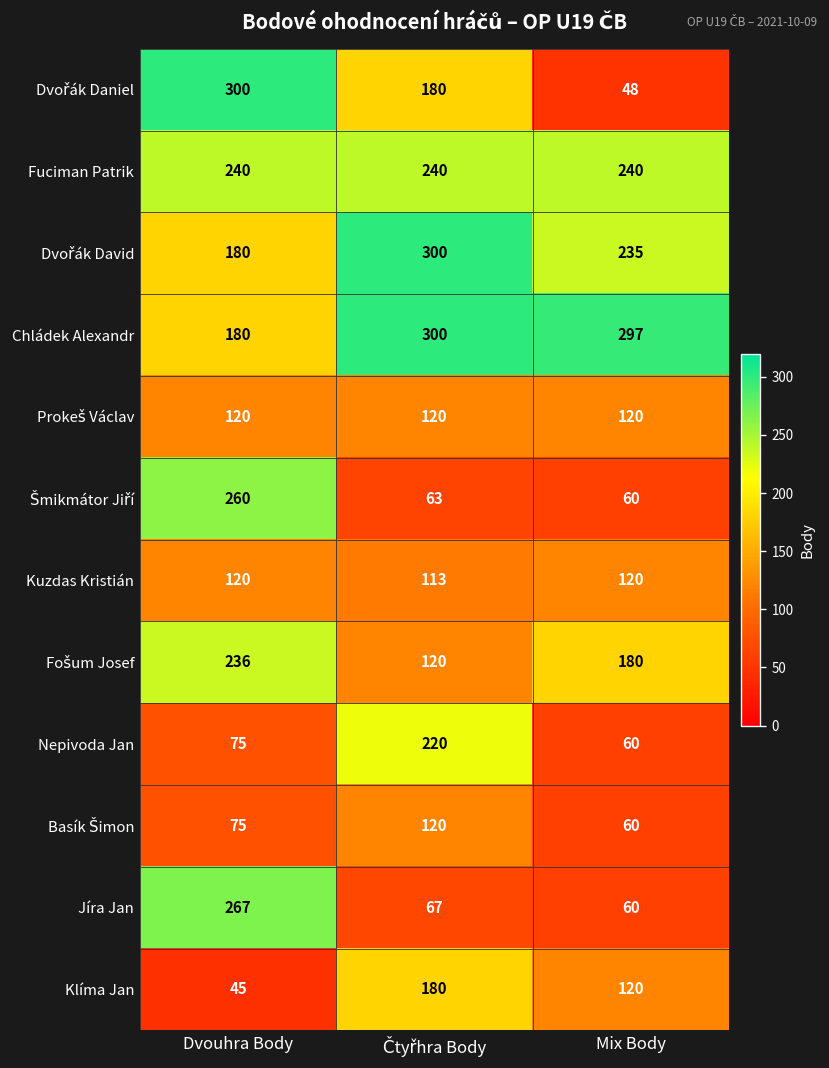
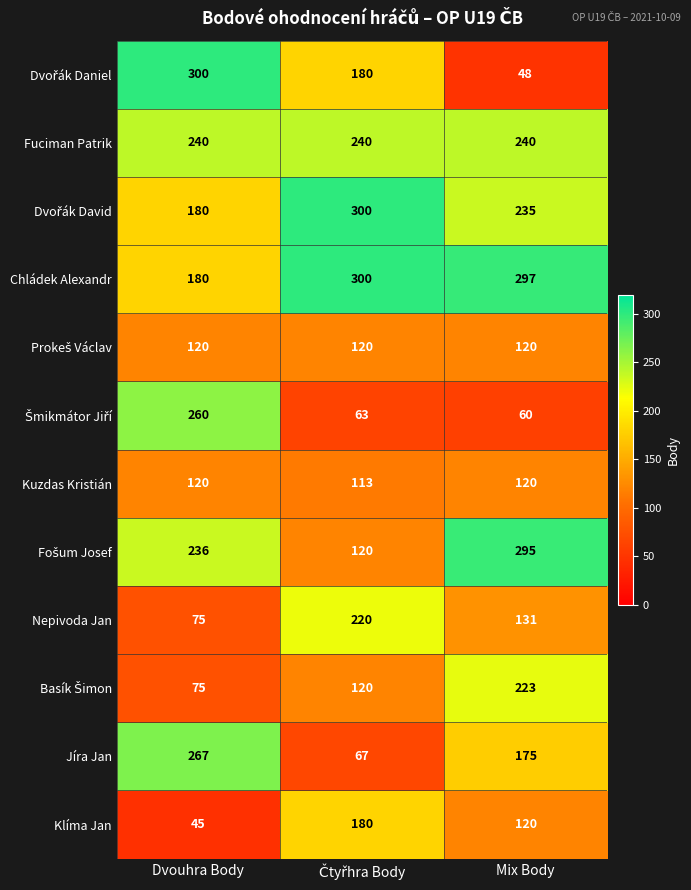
  {
    "Dvořák Daniel": {
      "Dvouhra Body": 300,
      "Čtyřhra Body": 180,
      "Mix Body": 48
    },
    "Fuciman Patrik": {
      "Dvouhra Body": 240,
      "Čtyřhra Body": 240,
      "Mix Body": 240
    },
    "Dvořák David": {
      "Dvouhra Body": 180,
      "Čtyřhra Body": 300,
      "Mix Body": 235
    },
    "Chládek Alexandr": {
      "Dvouhra Body": 180,
      "Čtyřhra Body": 300,
      "Mix Body": 297
    },
    "Prokeš Václav": {
      "Dvouhra Body": 120,
      "Čtyřhra Body": 120,
      "Mix Body": 120
    },
    "Šmikmátor Jiří": {
      "Dvouhra Body": 260,
      "Čtyřhra Body": 63,
      "Mix Body": 60
    },
    "Kuzdas Kristián": {
      "Dvouhra Body": 120,
      "Čtyřhra Body": 113,
      "Mix Body": 120
    },
    "Fošum Josef": {
      "Dvouhra Body": 236,
      "Čtyřhra Body": 120,
-     "Mix Body": 180
+     "Mix Body": 295
    },
    "Nepivoda Jan": {
      "Dvouhra Body": 75,
      "Čtyřhra Body": 220,
-     "Mix Body": 60
+     "Mix Body": 131
    },
    "Basík Šimon": {
      "Dvouhra Body": 75,
      "Čtyřhra Body": 120,
-     "Mix Body": 60
+     "Mix Body": 223
    },
    "Jíra Jan": {
      "Dvouhra Body": 267,
      "Čtyřhra Body": 67,
-     "Mix Body": 60
+     "Mix Body": 175
    },
    "Klíma Jan": {
      "Dvouhra Body": 45,
      "Čtyřhra Body": 180,
      "Mix Body": 120
    }
  }
